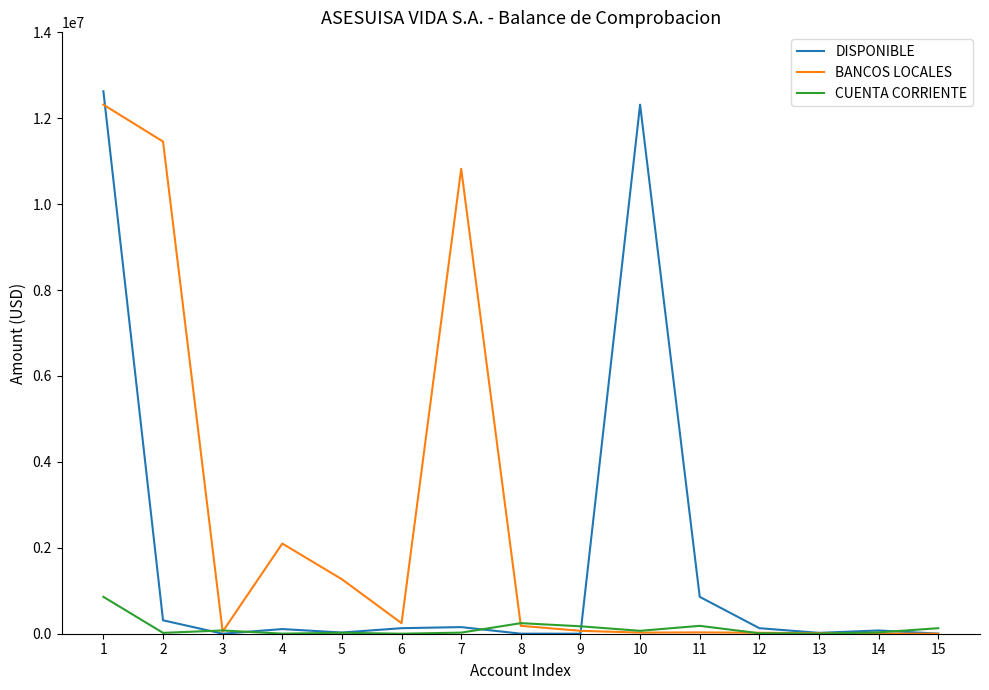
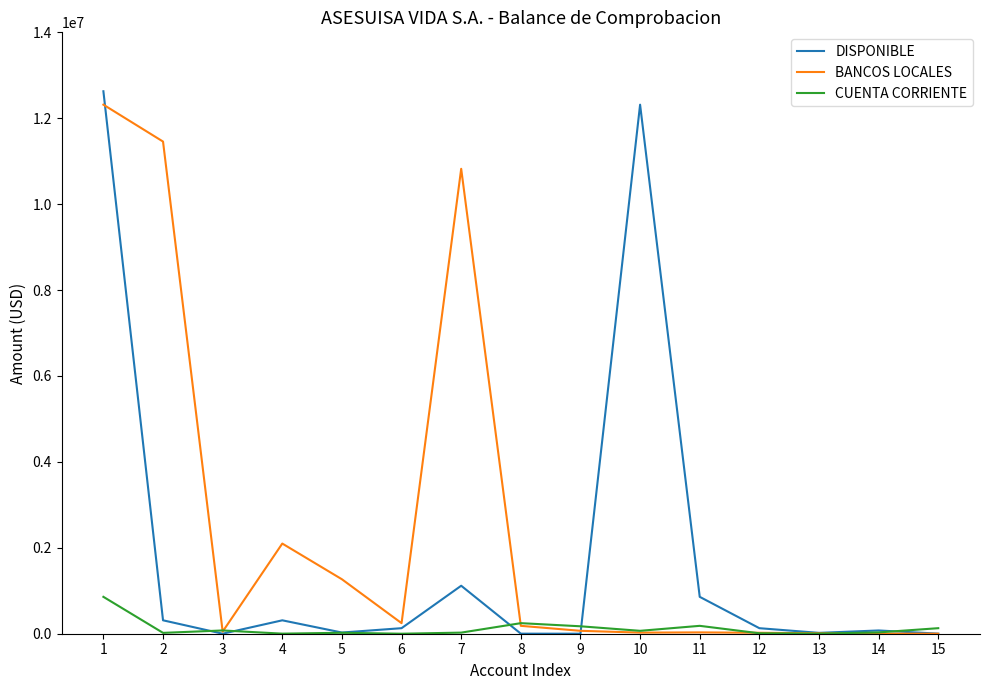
  {
    "DISPONIBLE": {
      "1": 12600000,
      "2": 300000,
-     "4": 100000,
+     "4": 300000,
      "6": 100000,
-     "7": 200000,
+     "7": 1100000,
      "8": 0,
      "9": 0,
      "10": 12300000,
      "11": 900000,
      "12": 100000
    },
    "BANCOS LOCALES": {
      "1": 12300000,
      "2": 11500000,
      "4": 2100000,
      "5": 1300000,
      "6": 200000,
      "7": 10800000,
      "8": 200000,
      "9": 100000,
      "11": 0
    },
    "CUENTA CORRIENTE": {
      "1": 900000,
      "2": 0,
      "4": 0,
      "6": 0,
      "7": 0,
      "8": 200000,
      "9": 200000,
      "11": 200000,
      "15": 100000
    }
  }
